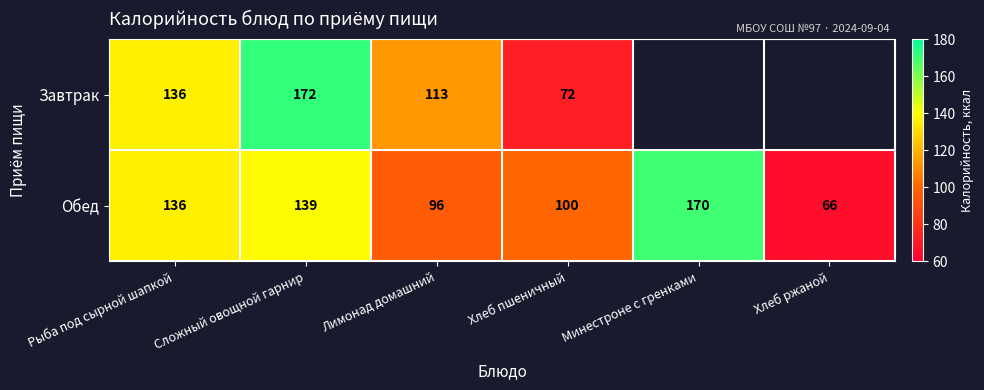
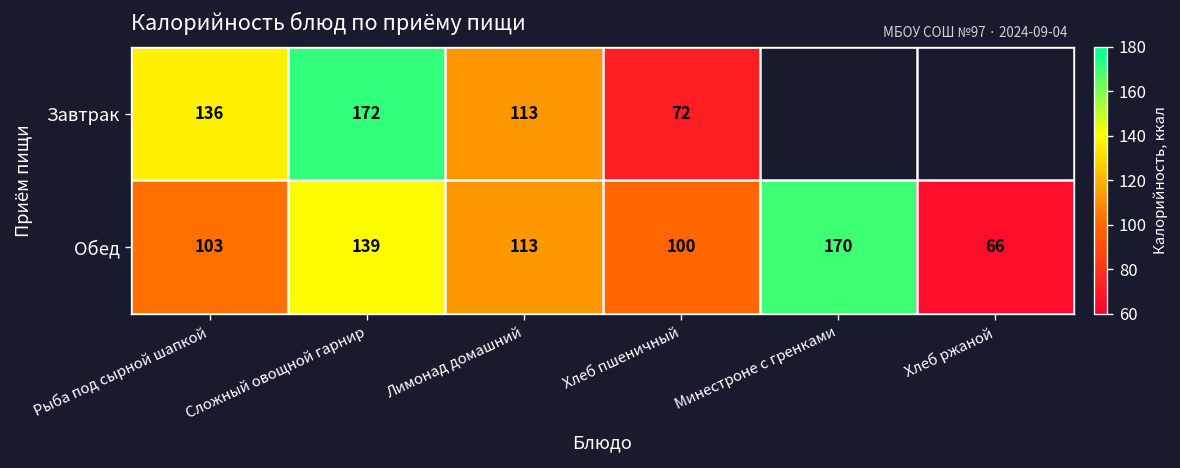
  {
    "Завтрак": {
      "Рыба под сырной шапкой": 136,
      "Сложный овощной гарнир": 172,
      "Лимонад домашний": 113,
      "Хлеб пшеничный": 72
    },
    "Обед": {
-     "Рыба под сырной шапкой": 136,
+     "Рыба под сырной шапкой": 103,
      "Сложный овощной гарнир": 139,
-     "Лимонад домашний": 96,
+     "Лимонад домашний": 113,
      "Хлеб пшеничный": 100,
      "Минестроне с гренками": 170,
      "Хлеб ржаной": 66
    }
  }
